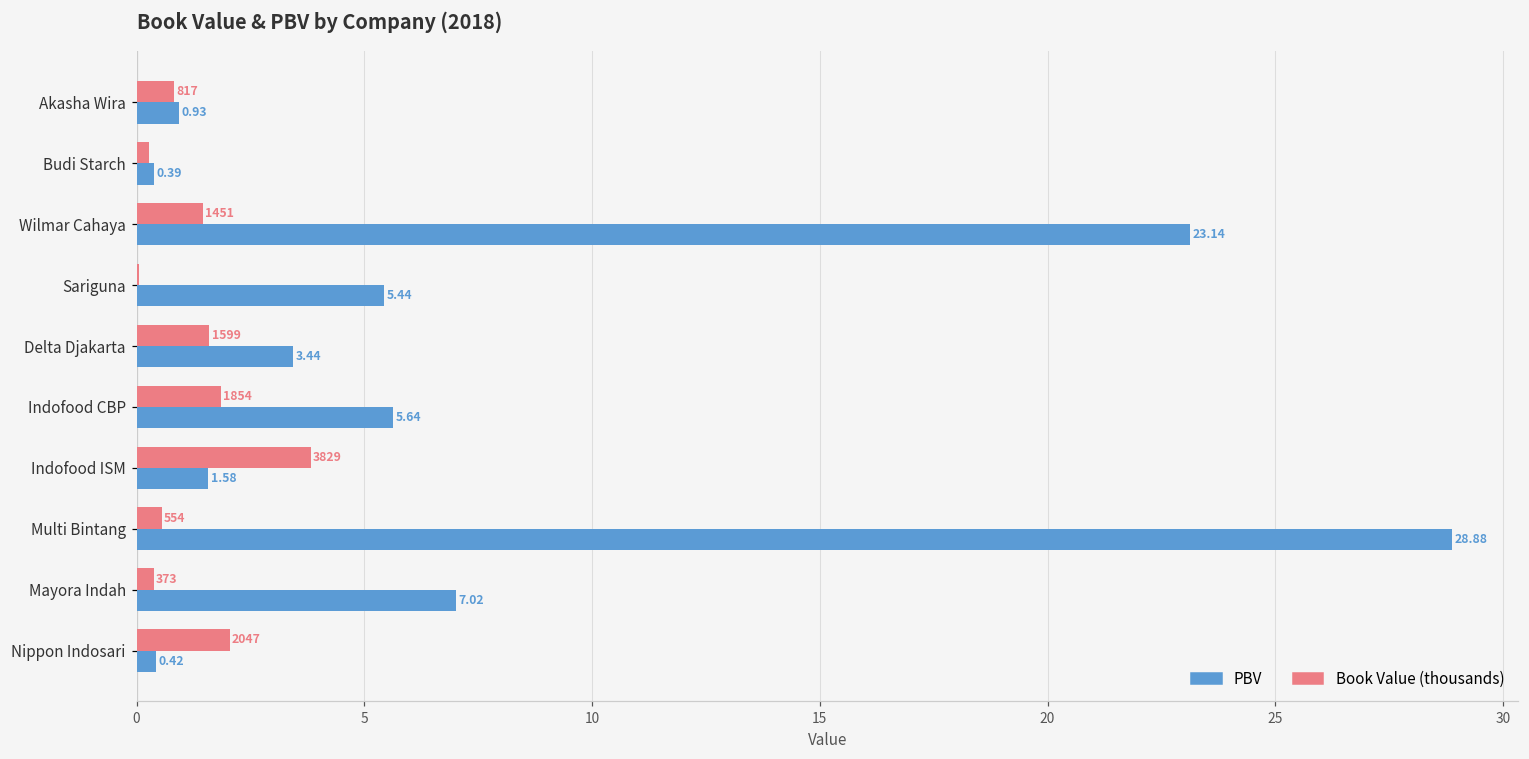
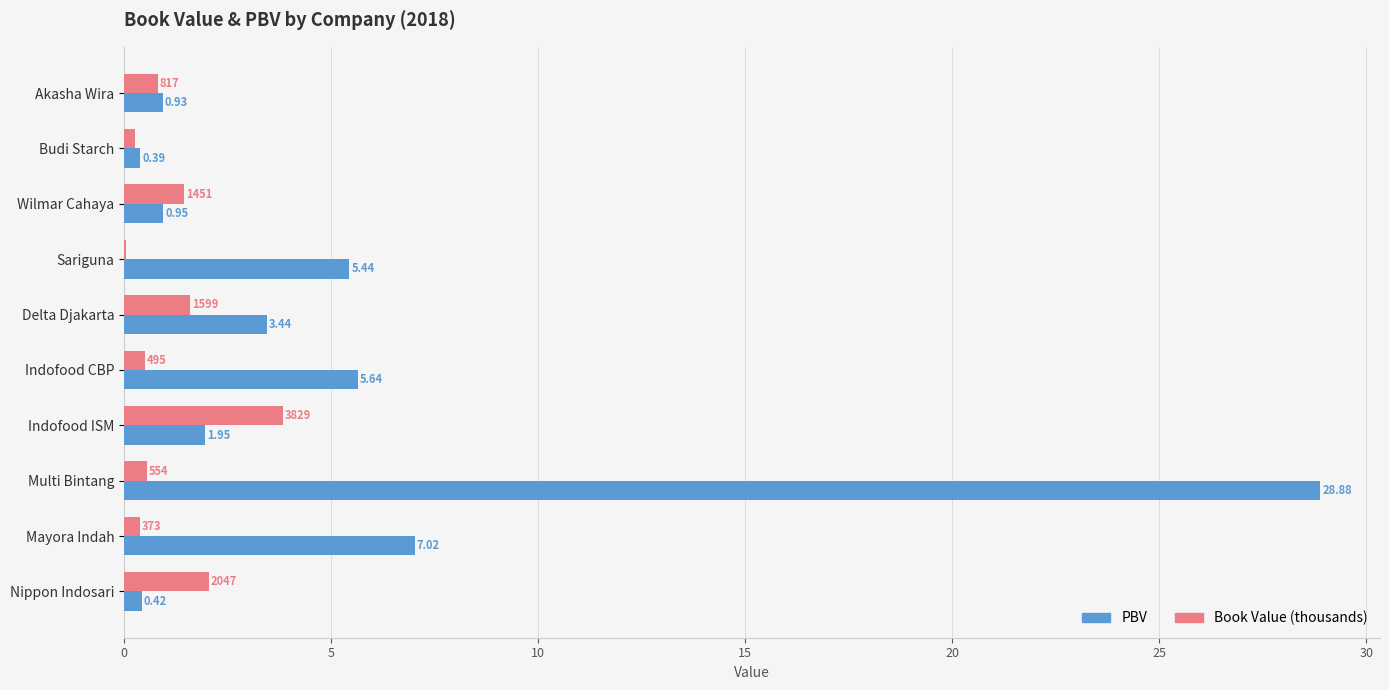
  {
    "PBV": {
      "Akasha Wira": 0.93,
      "Budi Starch": 0.39,
-     "Wilmar Cahaya": 23.14,
+     "Wilmar Cahaya": 0.95,
      "Sariguna": 5.44,
      "Delta Djakarta": 3.44,
      "Indofood CBP": 5.64,
-     "Indofood ISM": 1.58,
+     "Indofood ISM": 1.95,
      "Multi Bintang": 28.88,
      "Mayora Indah": 7.02,
      "Nippon Indosari": 0.42
    },
    "Book Value (thousands)": {
-     "Indofood CBP": 1854
+     "Indofood CBP": 495
    }
  }
